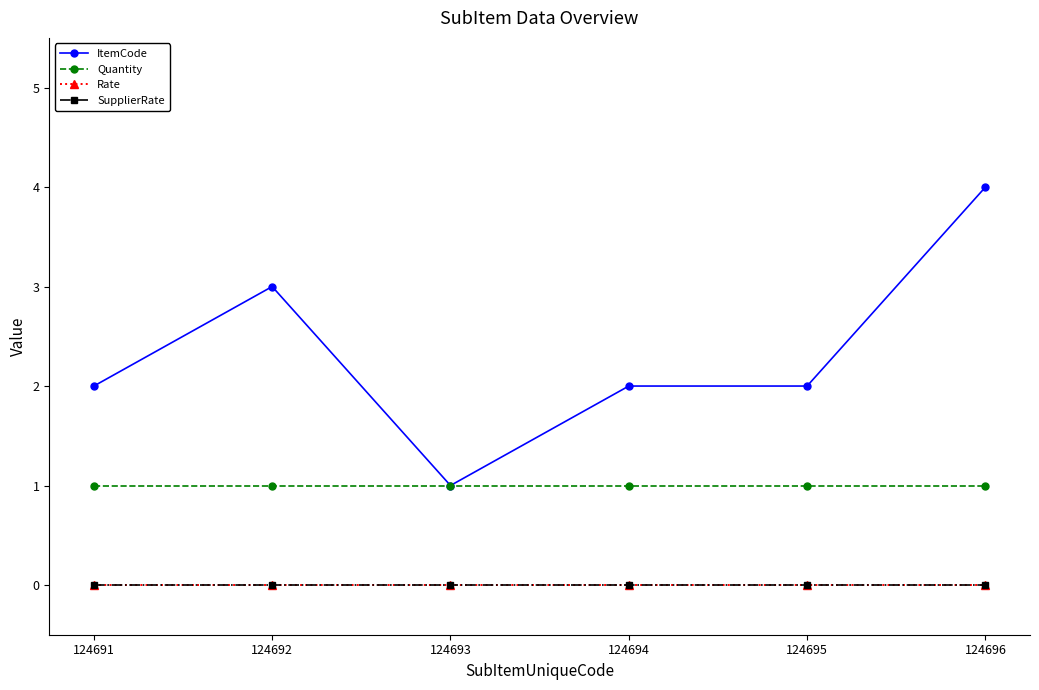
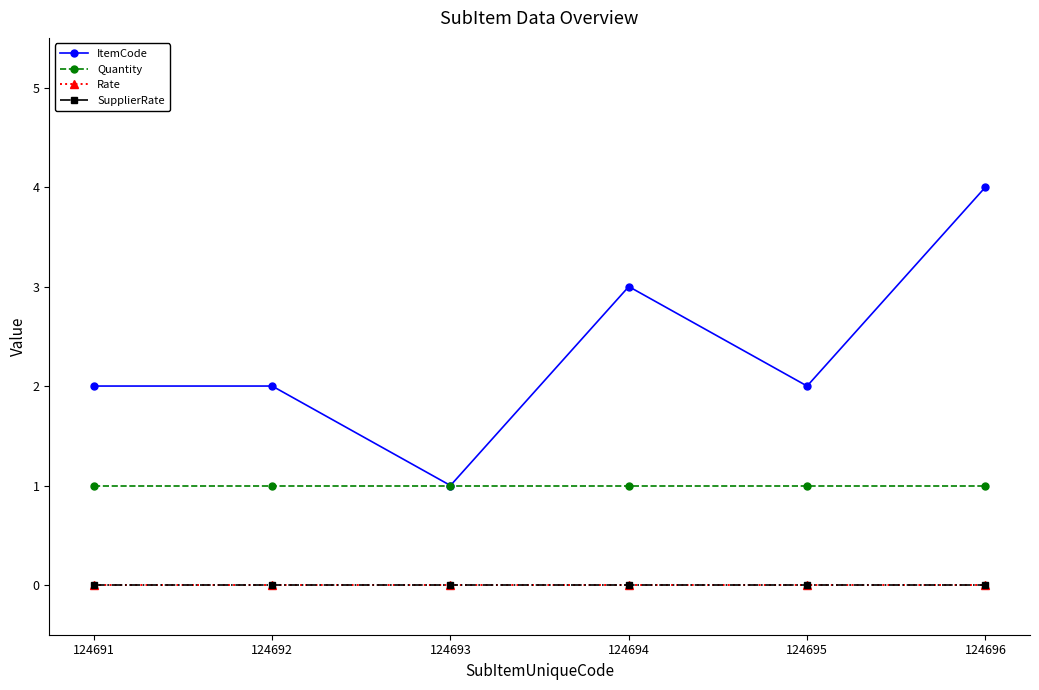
  {
    "ItemCode": {
      "124691": 2,
-     "124692": 3,
-     "124694": 2,
+     "124692": 2,
+     "124694": 3,
      "124695": 2,
      "124696": 4
    },
    "Quantity": {
      "124691": 1,
      "124692": 1,
      "124694": 1,
      "124695": 1,
      "124696": 1
    },
    "SupplierRate": {
      "124691": 0,
      "124692": 0,
      "124693": 0,
      "124694": 0,
      "124695": 0,
      "124696": 0
    }
  }
